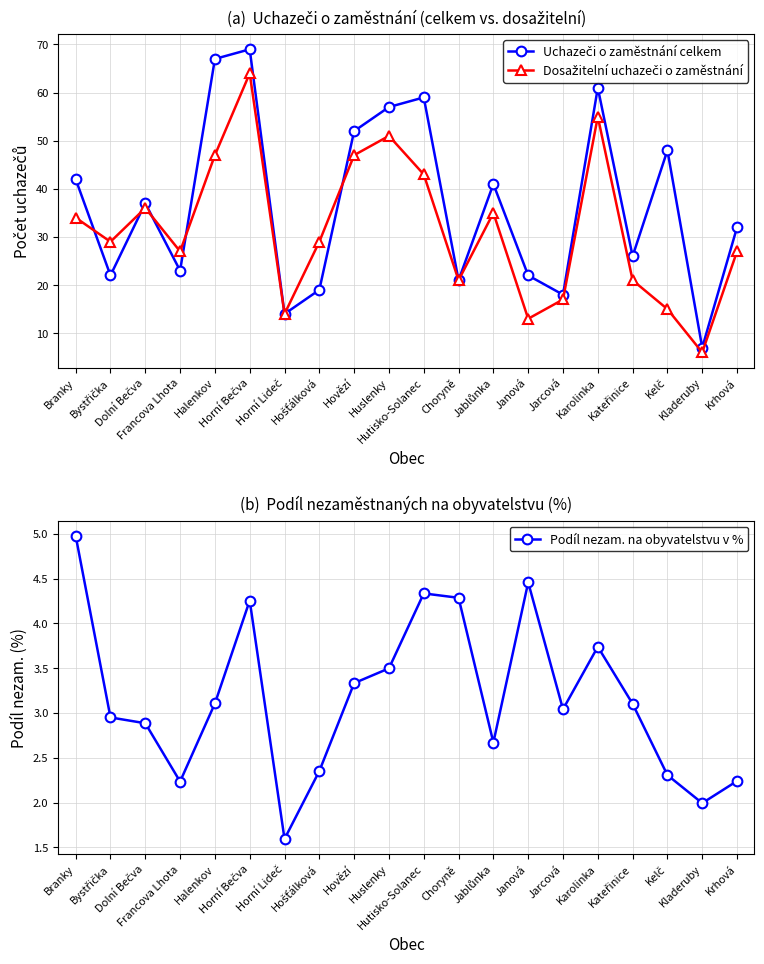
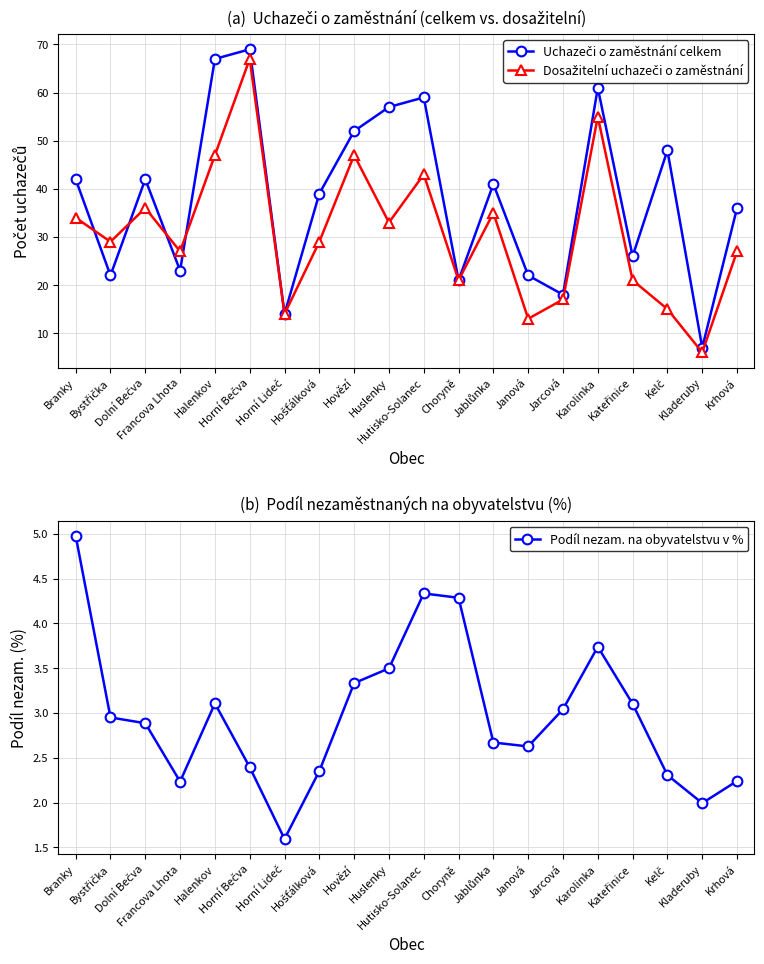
  {
    "(a) Uchazeči o zaměstnání (celkem vs. dosažitelní)": {
      "Uchazeči o zaměstnání celkem": {
        "Branky": 42,
        "Bystřička": 22,
-       "Dolní Bečva": 37,
+       "Dolní Bečva": 42,
        "Francova Lhota": 23,
        "Halenkov": 67,
        "Horní Bečva": 69,
-       "Hošťálková": 19,
+       "Hošťálková": 39,
        "Hovězí": 52,
        "Huslenky": 57,
        "Hutisko-Solanec": 59,
        "Jablůnka": 41,
        "Janová": 22,
        "Jarcová": 18,
        "Karolinka": 61,
        "Kateřinice": 26,
        "Kelč": 48,
        "Kladeruby": 7,
-       "Krhová": 32
+       "Krhová": 36
      },
      "Dosažitelní uchazeči o zaměstnání": {
        "Branky": 34,
        "Bystřička": 29,
        "Dolní Bečva": 36,
        "Francova Lhota": 27,
        "Halenkov": 47,
-       "Horní Bečva": 64,
+       "Horní Bečva": 67,
        "Hošťálková": 29,
        "Hovězí": 47,
-       "Huslenky": 51,
+       "Huslenky": 33,
        "Hutisko-Solanec": 43,
        "Jablůnka": 35,
        "Janová": 13,
        "Jarcová": 17,
        "Karolinka": 55,
        "Kateřinice": 21,
        "Kelč": 15,
        "Kladeruby": 6,
        "Krhová": 27
      }
    },
    "(b) Podíl nezaměstnaných na obyvatelstvu (%)": {
      "Branky": 5.0,
      "Bystřička": 3.0,
      "Dolní Bečva": 2.9,
      "Francova Lhota": 2.2,
      "Halenkov": 3.1,
-     "Horní Bečva": 4.3,
+     "Horní Bečva": 2.4,
      "Horní Lideč": 1.6,
      "Hošťálková": 2.4,
      "Hovězí": 3.3,
      "Huslenky": 3.5,
      "Hutisko-Solanec": 4.3,
      "Choryně": 4.3,
      "Jablůnka": 2.7,
-     "Janová": 4.5,
+     "Janová": 2.6,
      "Jarcová": 3.0,
      "Karolinka": 3.7,
      "Kateřinice": 3.1,
      "Kelč": 2.3,
      "Kladeruby": 2.0,
      "Krhová": 2.2
    }
  }
